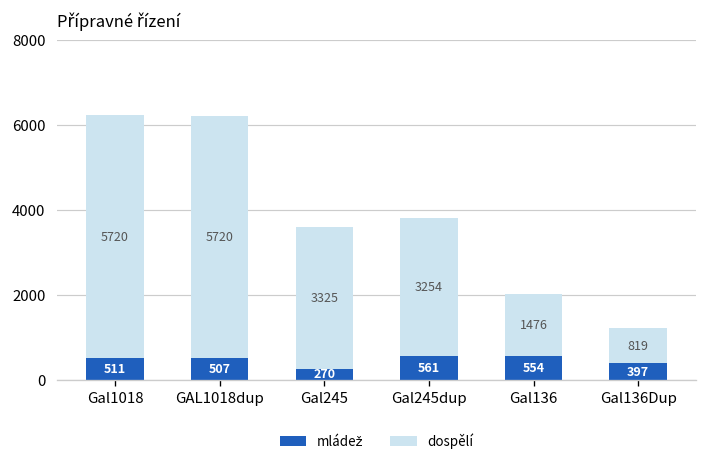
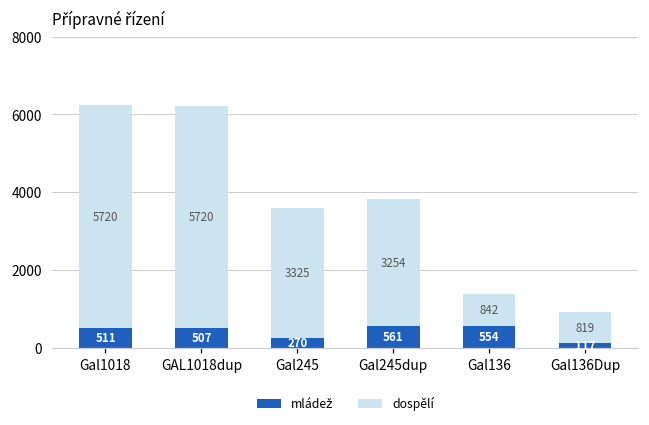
  {
    "mládež": {
      "Gal1018": 511,
      "GAL1018dup": 507,
      "Gal245": 270,
      "Gal245dup": 561,
      "Gal136": 554,
-     "Gal136Dup": 397
+     "Gal136Dup": 117
    },
    "dospělí": {
      "Gal1018": 5720,
      "GAL1018dup": 5720,
      "Gal245": 3325,
      "Gal245dup": 3254,
-     "Gal136": 1476,
+     "Gal136": 842,
      "Gal136Dup": 819
    }
  }
